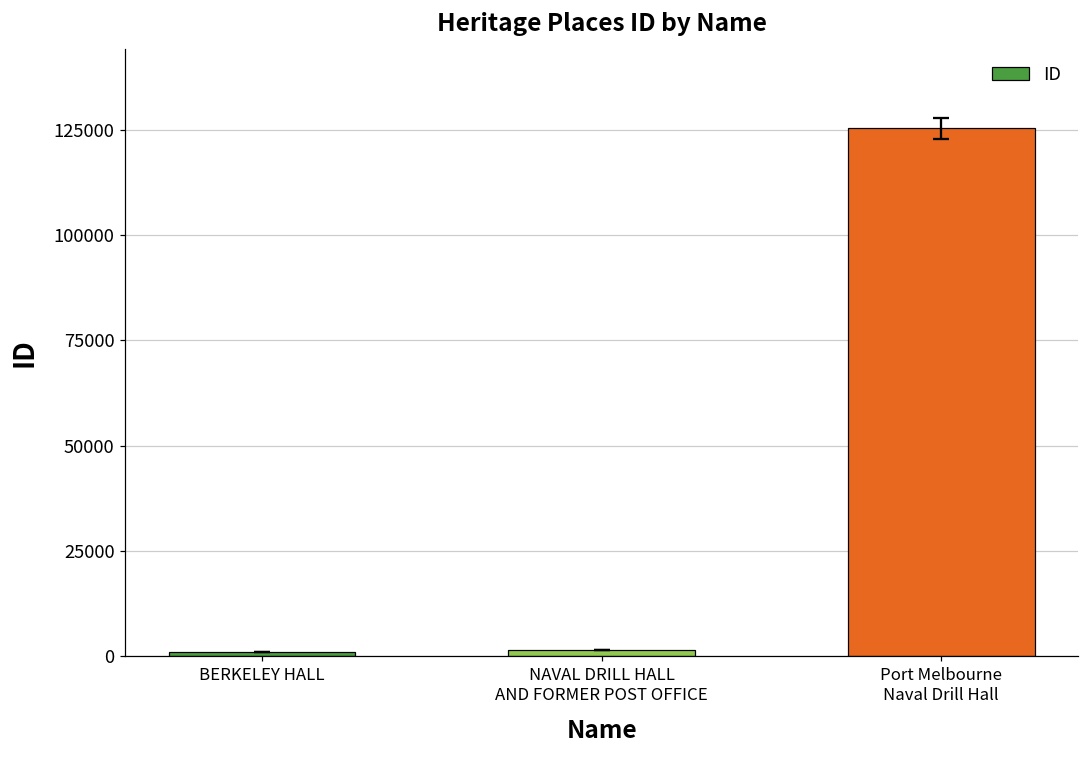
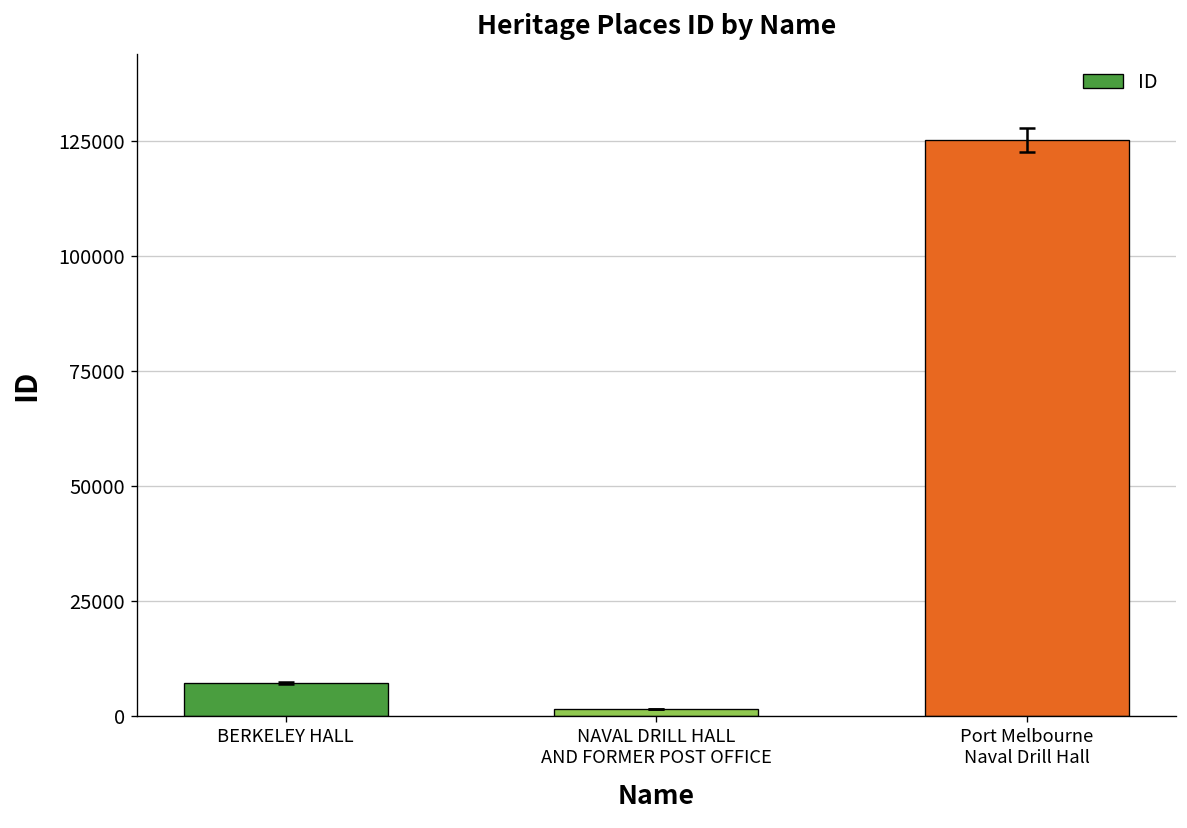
  {
    "ID": {
-     "BERKELEY HALL": 1000,
+     "BERKELEY HALL": 7000,
      "NAVAL DRILL HALL AND FORMER POST OFFICE": 1000,
      "Port Melbourne Naval Drill Hall": 125000
    }
  }
